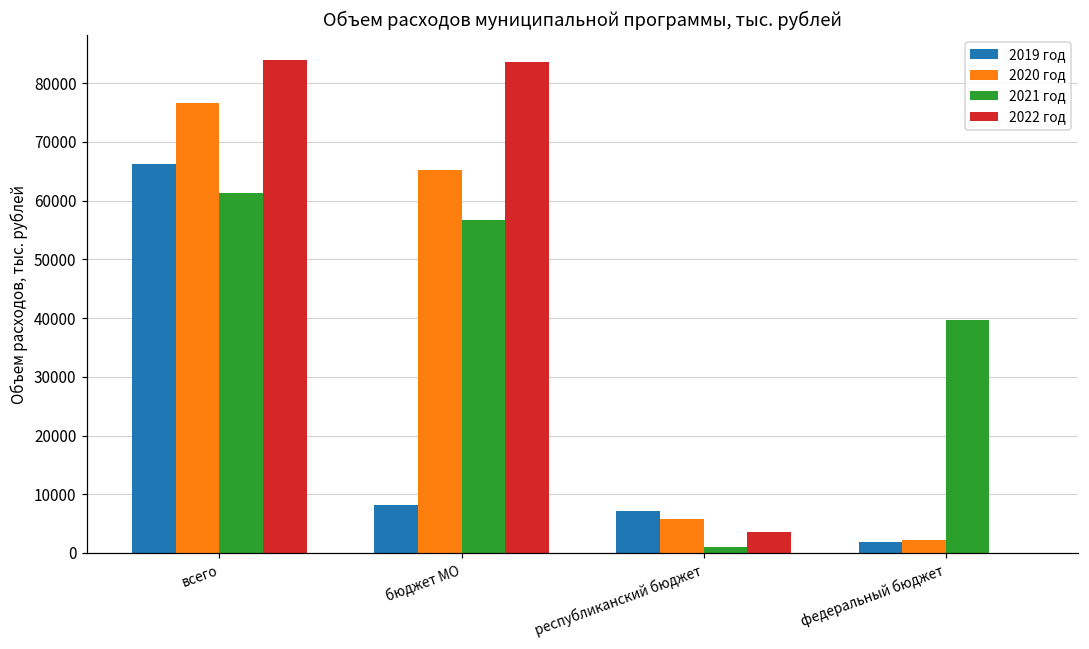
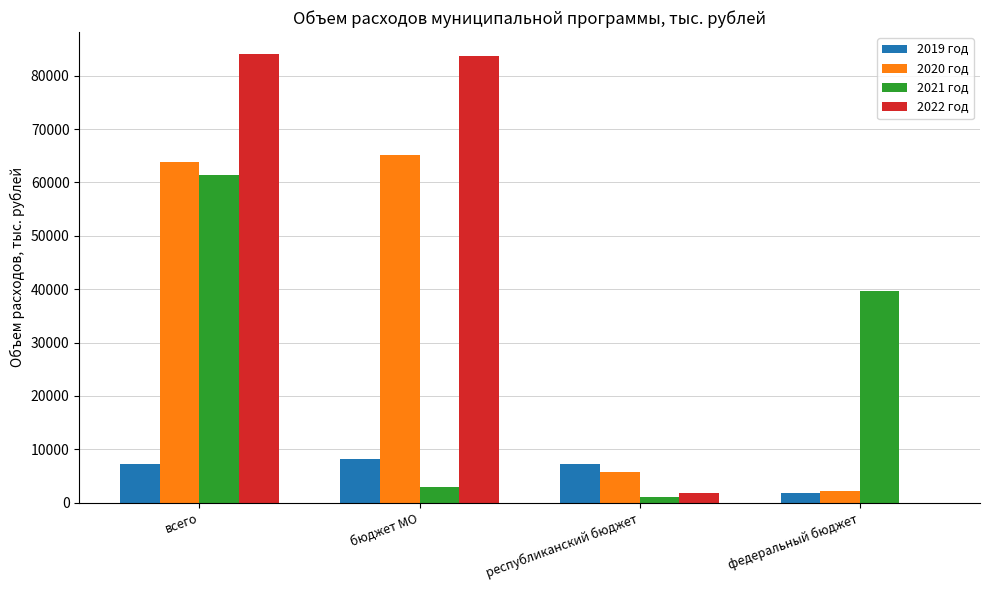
  {
    "2019 год": {
-     "всего": 66000,
+     "всего": 7000,
      "бюджет МО": 8000,
      "республиканский бюджет": 7000,
      "федеральный бюджет": 2000
    },
    "2020 год": {
-     "всего": 77000,
+     "всего": 64000,
      "бюджет МО": 65000,
      "республиканский бюджет": 6000,
      "федеральный бюджет": 2000
    },
    "2021 год": {
      "всего": 61000,
-     "бюджет МО": 57000,
+     "бюджет МО": 3000,
      "республиканский бюджет": 1000,
      "федеральный бюджет": 40000
    },
    "2022 год": {
      "всего": 84000,
      "бюджет МО": 84000,
-     "республиканский бюджет": 4000
+     "республиканский бюджет": 2000
    }
  }
